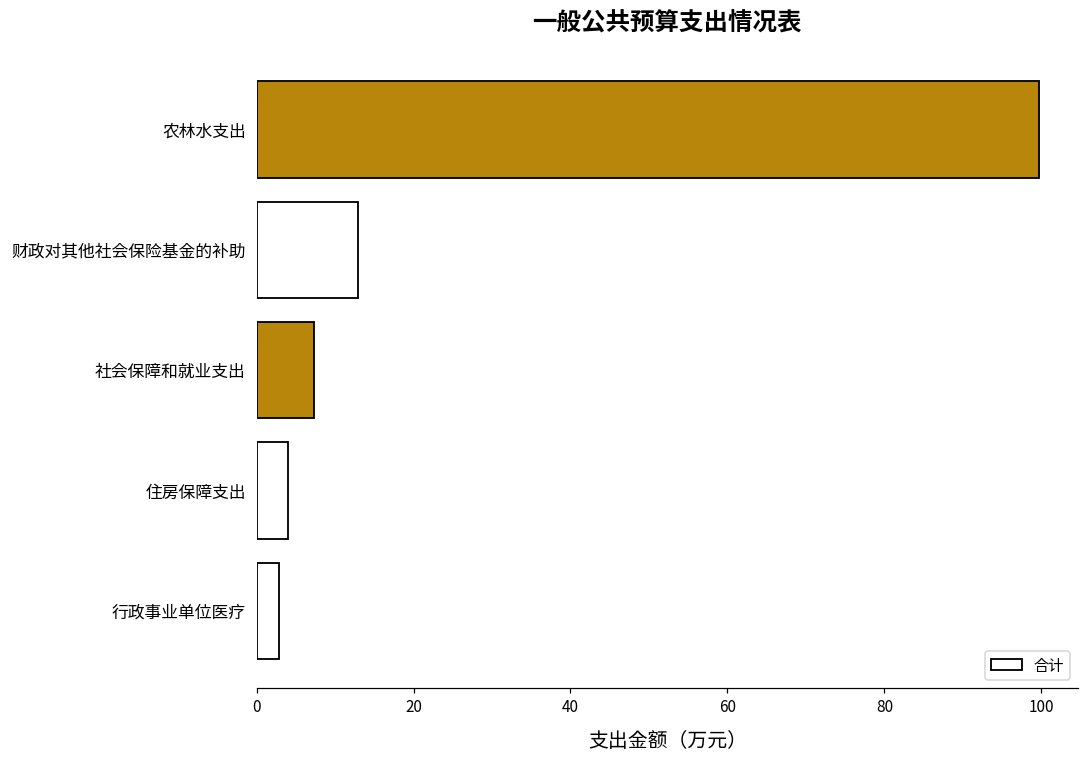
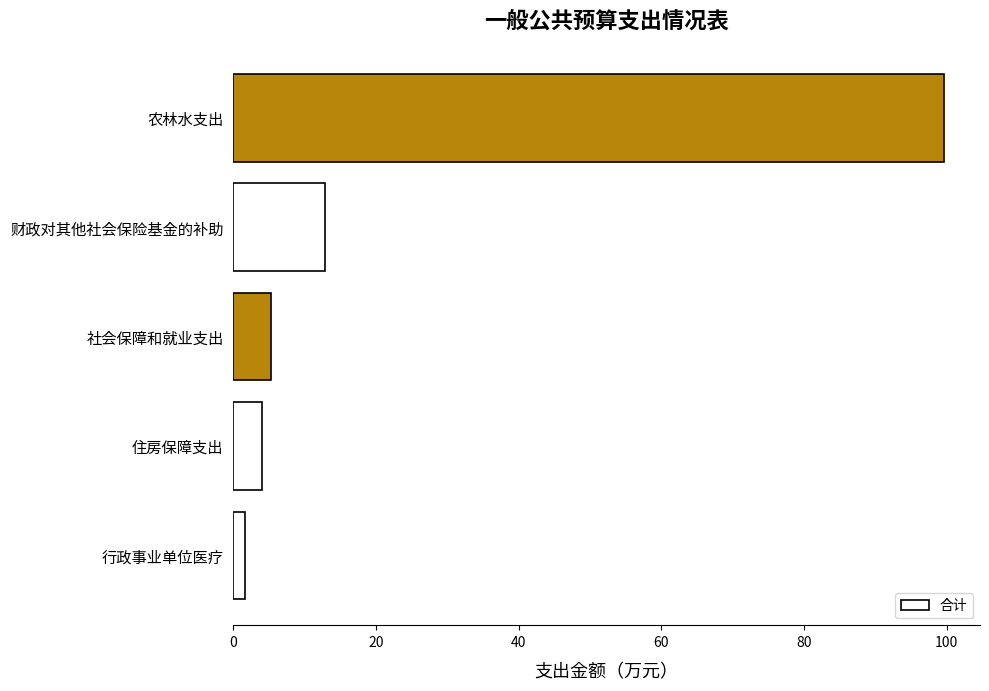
  {
    "农林水支出": 100,
    "财政对其他社会保险基金的补助": 13,
-   "社会保障和就业支出": 7,
+   "社会保障和就业支出": 5,
    "住房保障支出": 4,
-   "行政事业单位医疗": 3
+   "行政事业单位医疗": 2
  }
